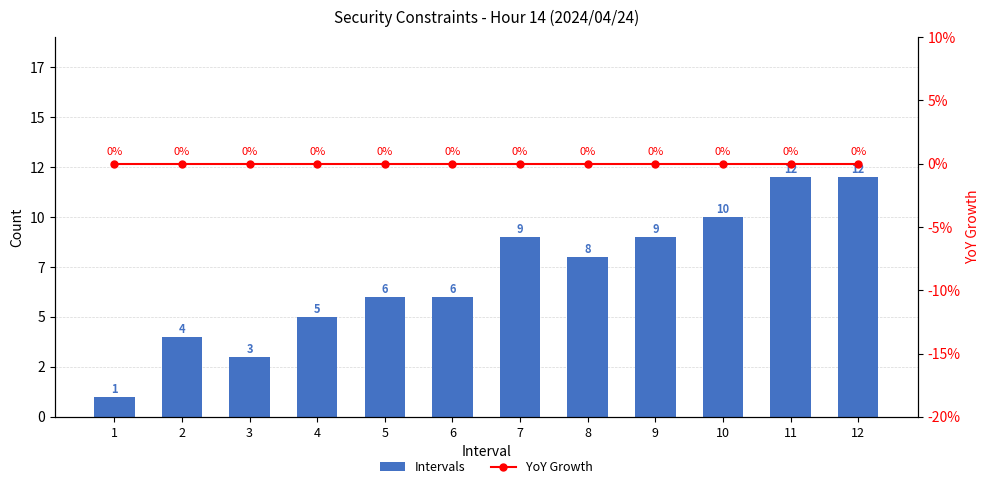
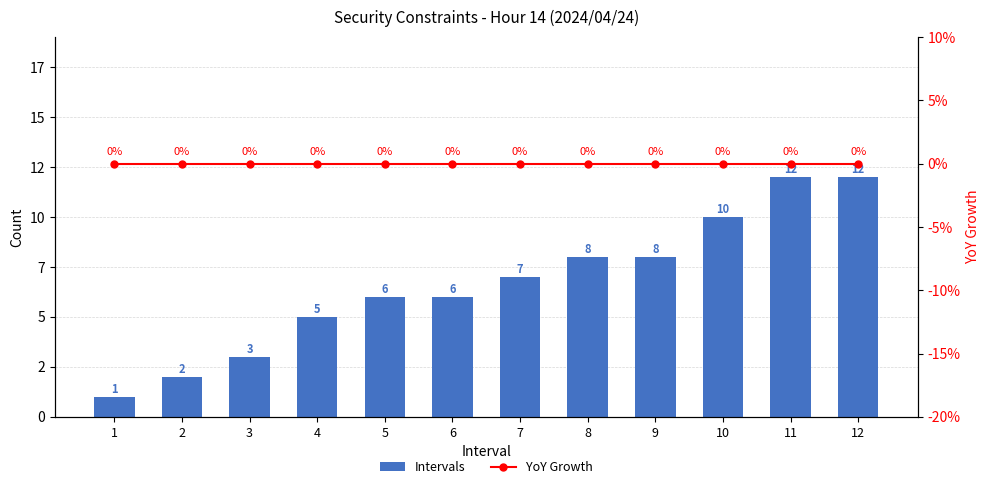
  {
    "Intervals": {
      "1": "1",
-     "2": "4",
+     "2": "2",
      "3": "3",
      "4": "5",
      "5": "6",
      "6": "6",
-     "7": "9",
+     "7": "7",
      "8": "8",
-     "9": "9",
+     "9": "8",
      "10": "10"
    },
    "YoY Growth": {
      "1": "0%",
      "2": "0%",
      "3": "0%",
      "4": "0%",
      "5": "0%",
      "6": "0%",
      "7": "0%",
      "8": "0%",
      "9": "0%",
      "10": "0%",
      "11": "0%",
      "12": "0%"
    }
  }
